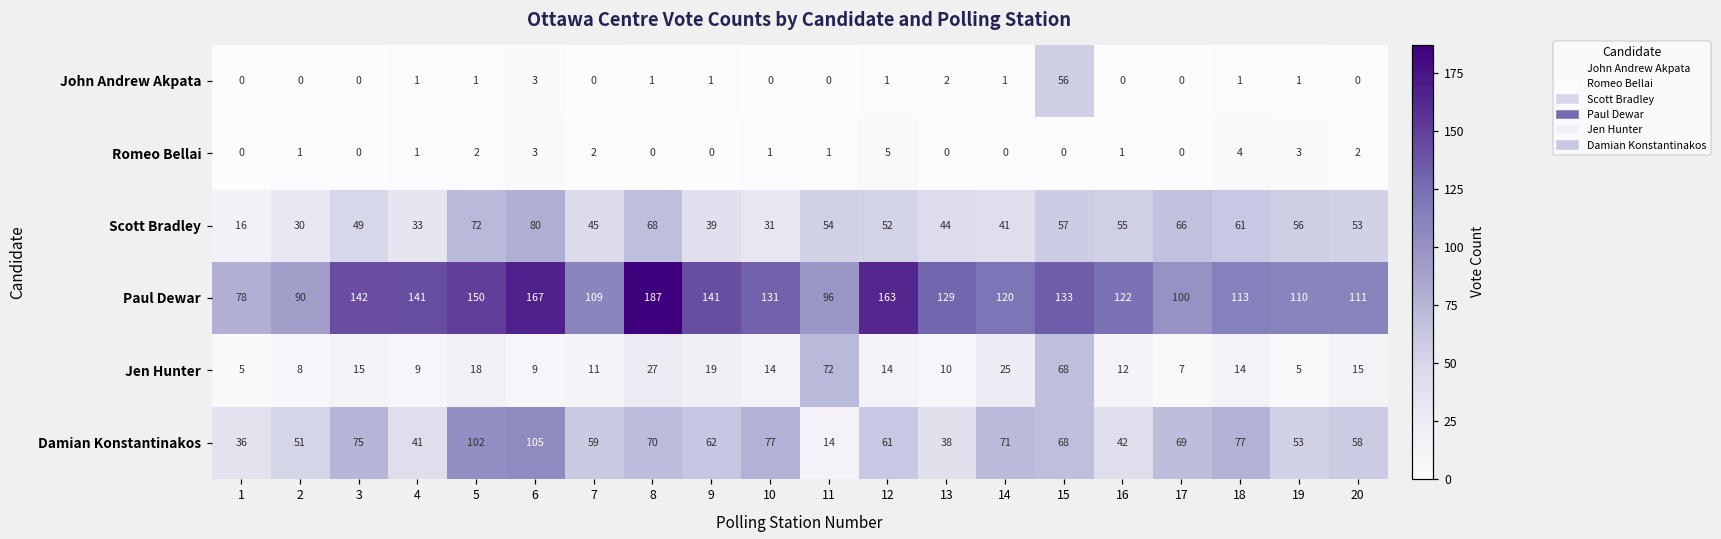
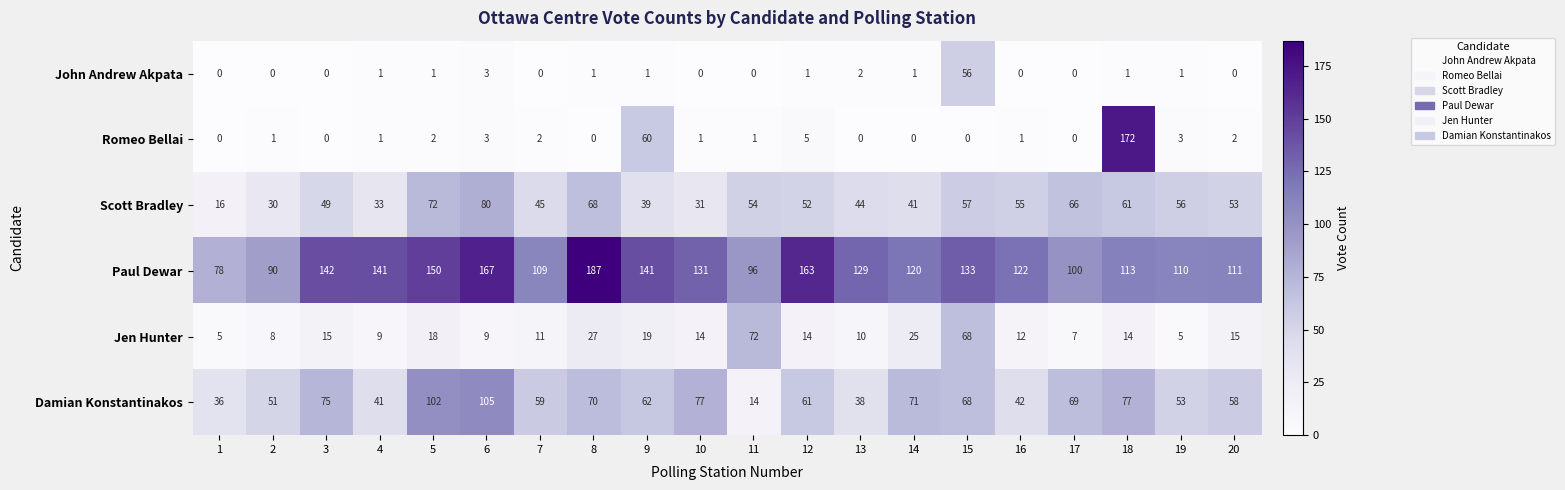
  {
    "John Andrew Akpata": {
      "1": 0,
      "2": 0,
      "3": 0,
      "4": 1,
      "5": 1,
      "6": 3,
      "7": 0,
      "8": 1,
      "9": 1,
      "10": 0,
      "11": 0,
      "12": 1,
      "13": 2,
      "14": 1,
      "15": 56,
      "16": 0,
      "17": 0,
      "18": 1,
      "19": 1,
      "20": 0
    },
    "Romeo Bellai": {
      "1": 0,
      "2": 1,
      "3": 0,
      "4": 1,
      "5": 2,
      "6": 3,
      "7": 2,
      "8": 0,
-     "9": 0,
+     "9": 60,
      "10": 1,
      "11": 1,
      "12": 5,
      "13": 0,
      "14": 0,
      "15": 0,
      "16": 1,
      "17": 0,
-     "18": 4,
+     "18": 172,
      "19": 3,
      "20": 2
    },
    "Scott Bradley": {
      "1": 16,
      "2": 30,
      "3": 49,
      "4": 33,
      "5": 72,
      "6": 80,
      "7": 45,
      "8": 68,
      "9": 39,
      "10": 31,
      "11": 54,
      "12": 52,
      "13": 44,
      "14": 41,
      "15": 57,
      "16": 55,
      "17": 66,
      "18": 61,
      "19": 56,
      "20": 53
    },
    "Paul Dewar": {
      "1": 78,
      "2": 90,
      "3": 142,
      "4": 141,
      "5": 150,
      "6": 167,
      "7": 109,
      "8": 187,
      "9": 141,
      "10": 131,
      "11": 96,
      "12": 163,
      "13": 129,
      "14": 120,
      "15": 133,
      "16": 122,
      "17": 100,
      "18": 113,
      "19": 110,
      "20": 111
    },
    "Jen Hunter": {
      "1": 5,
      "2": 8,
      "3": 15,
      "4": 9,
      "5": 18,
      "6": 9,
      "7": 11,
      "8": 27,
      "9": 19,
      "10": 14,
      "11": 72,
      "12": 14,
      "13": 10,
      "14": 25,
      "15": 68,
      "16": 12,
      "17": 7,
      "18": 14,
      "19": 5,
      "20": 15
    },
    "Damian Konstantinakos": {
      "1": 36,
      "2": 51,
      "3": 75,
      "4": 41,
      "5": 102,
      "6": 105,
      "7": 59,
      "8": 70,
      "9": 62,
      "10": 77,
      "11": 14,
      "12": 61,
      "13": 38,
      "14": 71,
      "15": 68,
      "16": 42,
      "17": 69,
      "18": 77,
      "19": 53,
      "20": 58
    }
  }
